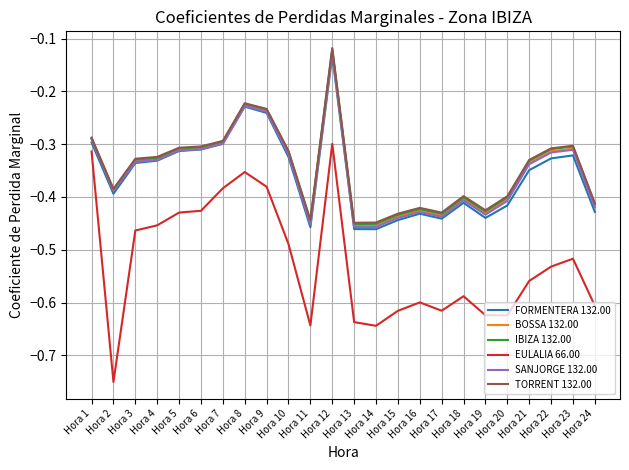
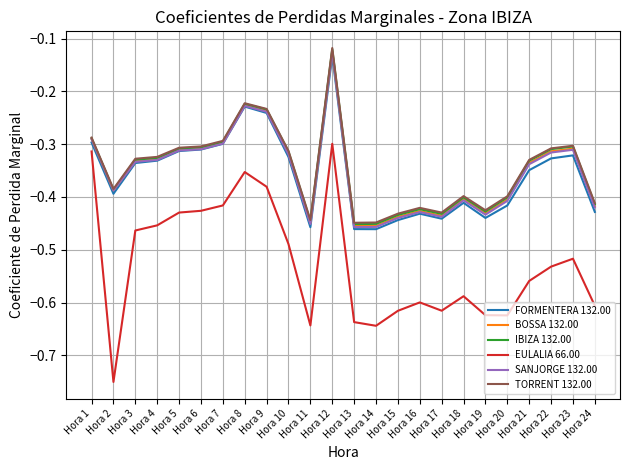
  {
    "FORMENTERA 132.00": {
      "Hora 1": -0.30,
      "Hora 2": -0.39,
      "Hora 10": -0.32,
      "Hora 11": -0.46,
      "Hora 12": -0.13,
      "Hora 19": -0.44,
      "Hora 20": -0.42,
      "Hora 21": -0.35,
      "Hora 22": -0.33,
      "Hora 23": -0.32,
      "Hora 24": -0.43
    },
    "EULALIA 66.00": {
      "Hora 1": -0.31,
      "Hora 2": -0.75,
      "Hora 3": -0.46,
      "Hora 4": -0.45,
      "Hora 5": -0.43,
      "Hora 6": -0.43,
-     "Hora 7": -0.38,
+     "Hora 7": -0.42,
      "Hora 8": -0.35,
      "Hora 9": -0.38,
      "Hora 10": -0.49,
      "Hora 11": -0.64,
      "Hora 12": -0.30,
      "Hora 13": -0.64,
      "Hora 14": -0.64,
      "Hora 15": -0.62,
      "Hora 16": -0.60,
      "Hora 17": -0.62,
      "Hora 18": -0.59,
      "Hora 21": -0.56,
      "Hora 22": -0.53,
      "Hora 23": -0.52
    }
  }
